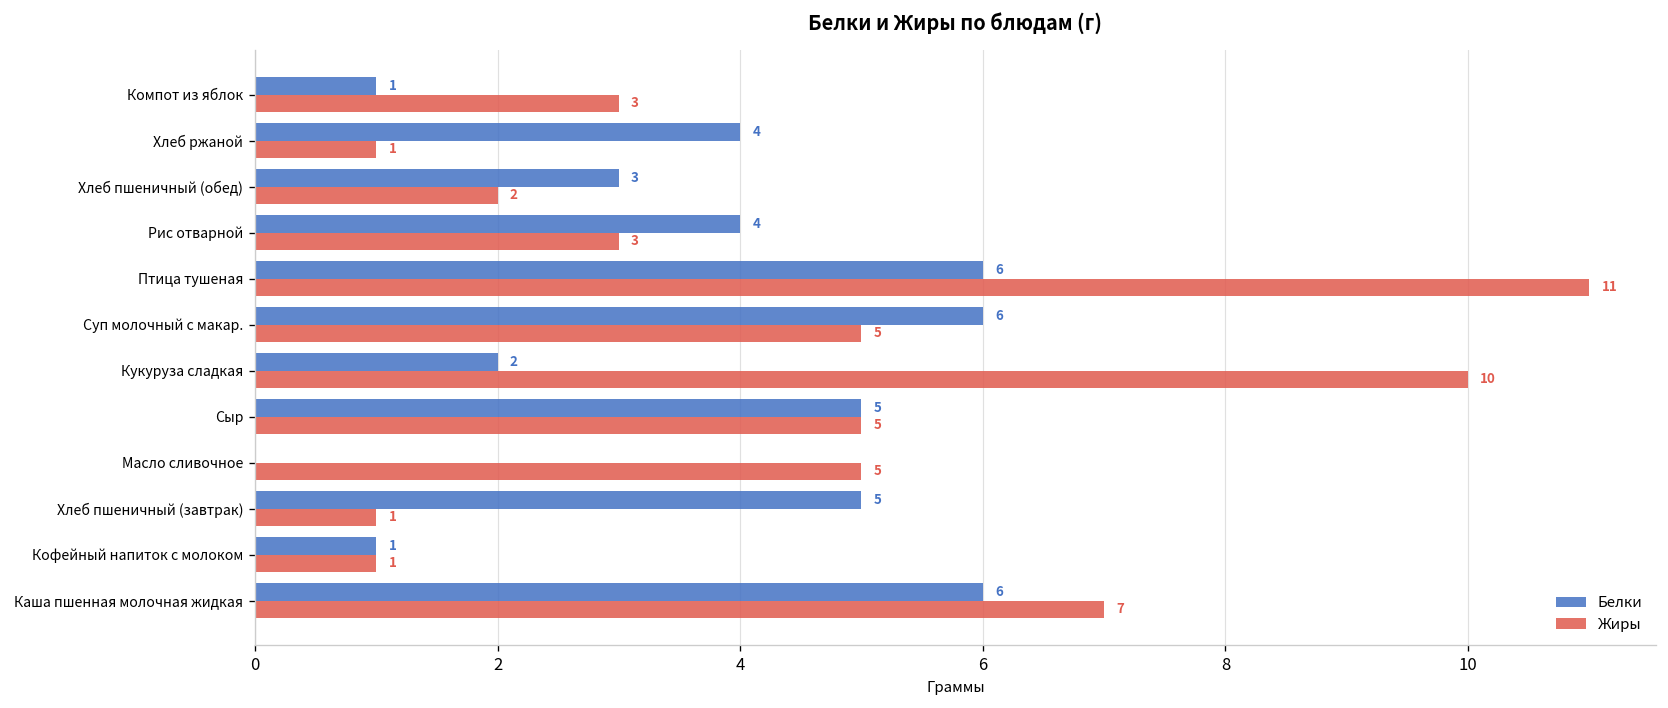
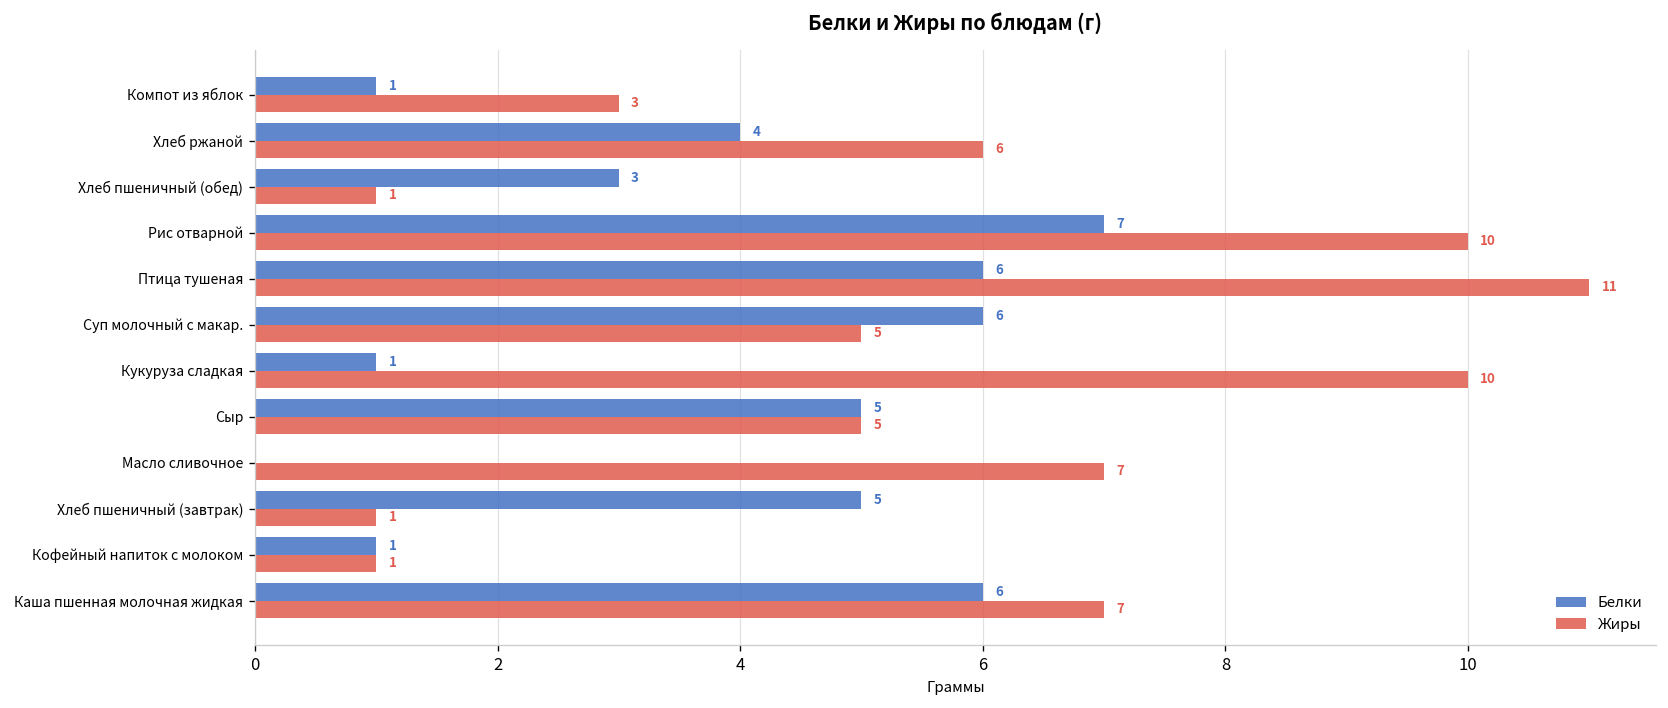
  {
    "Белки": {
      "Компот из яблок": 1,
      "Хлеб ржаной": 4,
      "Хлеб пшеничный (обед)": 3,
-     "Рис отварной": 4,
+     "Рис отварной": 7,
      "Птица тушеная": 6,
      "Суп молочный с макар.": 6,
-     "Кукуруза сладкая": 2,
+     "Кукуруза сладкая": 1,
      "Сыр": 5,
      "Хлеб пшеничный (завтрак)": 5,
      "Кофейный напиток с молоком": 1,
      "Каша пшенная молочная жидкая": 6
    },
    "Жиры": {
      "Компот из яблок": 3,
-     "Хлеб ржаной": 1,
-     "Хлеб пшеничный (обед)": 2,
-     "Рис отварной": 3,
+     "Хлеб ржаной": 6,
+     "Хлеб пшеничный (обед)": 1,
+     "Рис отварной": 10,
      "Птица тушеная": 11,
      "Суп молочный с макар.": 5,
      "Кукуруза сладкая": 10,
      "Сыр": 5,
-     "Масло сливочное": 5,
+     "Масло сливочное": 7,
      "Хлеб пшеничный (завтрак)": 1,
      "Кофейный напиток с молоком": 1,
      "Каша пшенная молочная жидкая": 7
    }
  }
